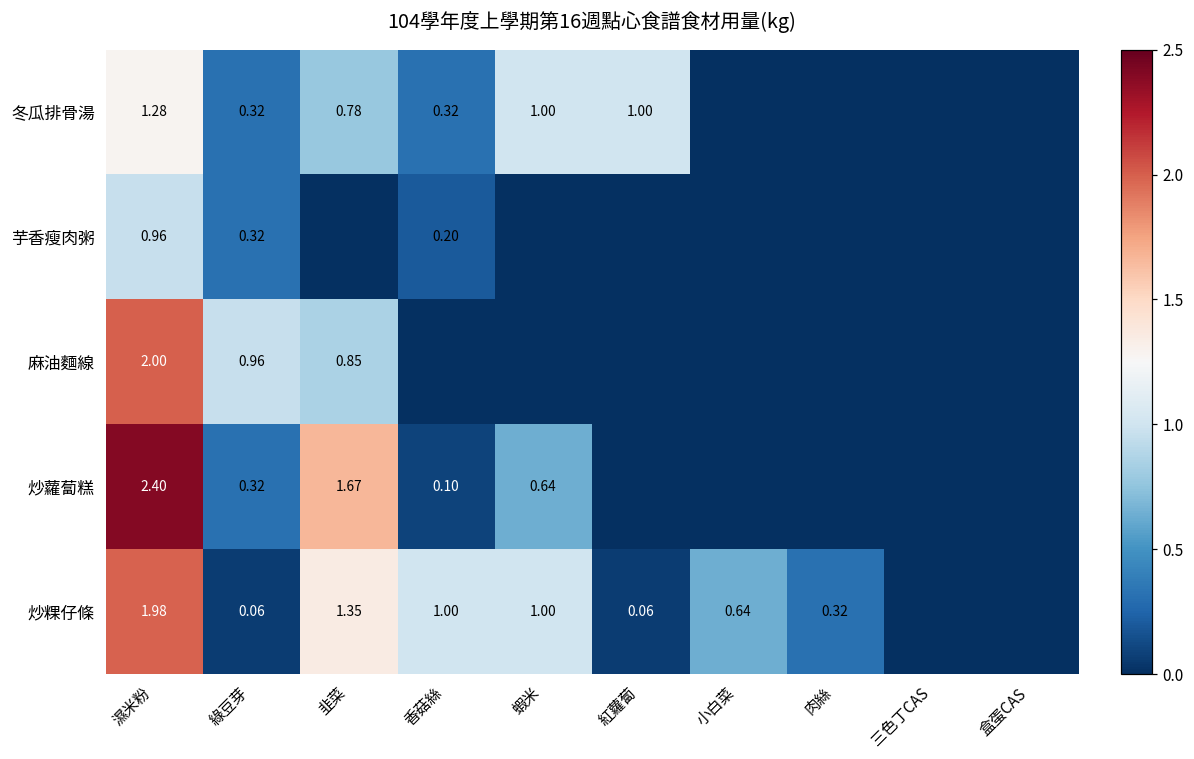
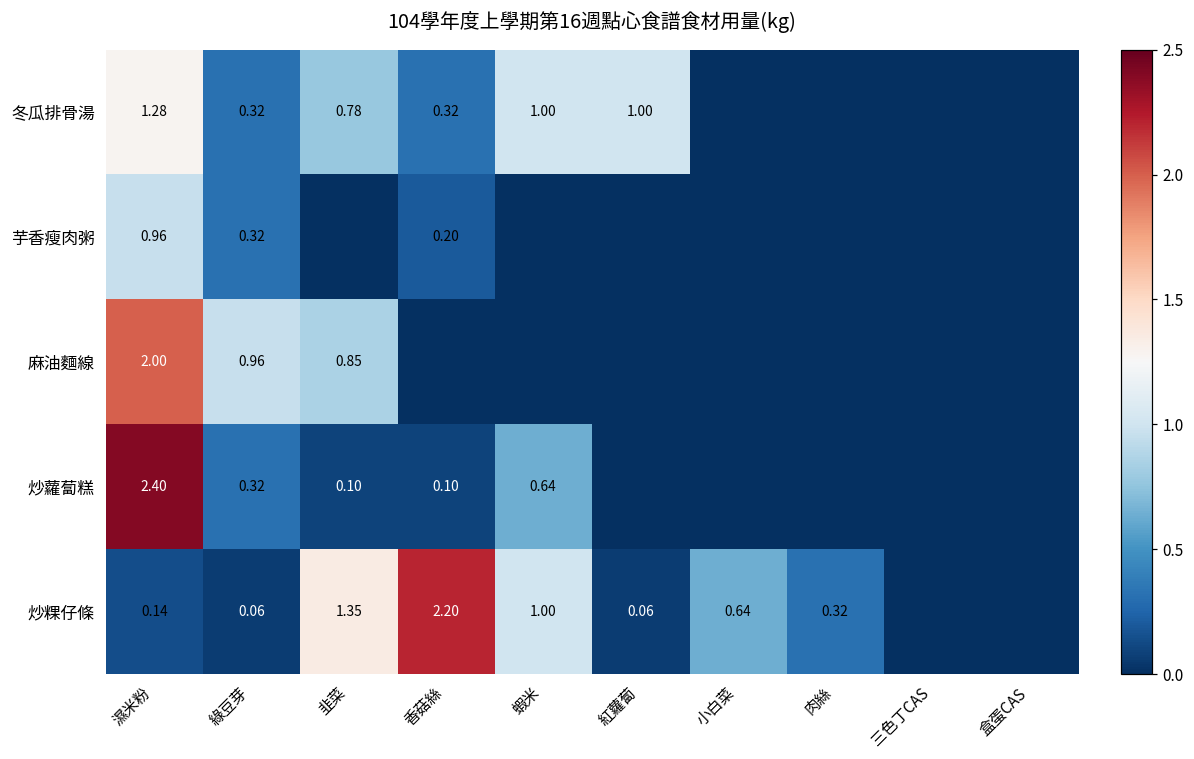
  {
    "冬瓜排骨湯": {
      "濕米粉": 1.28,
      "綠豆芽": 0.32,
      "韭菜": 0.78,
      "香菇絲": 0.32,
      "蝦米": 1.00,
      "紅蘿蔔": 1.00
    },
    "芋香瘦肉粥": {
      "濕米粉": 0.96,
      "綠豆芽": 0.32,
      "香菇絲": 0.20
    },
    "麻油麵線": {
      "濕米粉": 2.00,
      "綠豆芽": 0.96,
      "韭菜": 0.85
    },
    "炒蘿蔔糕": {
      "濕米粉": 2.40,
      "綠豆芽": 0.32,
-     "韭菜": 1.67,
+     "韭菜": 0.10,
      "香菇絲": 0.10,
      "蝦米": 0.64
    },
    "炒粿仔條": {
-     "濕米粉": 1.98,
+     "濕米粉": 0.14,
      "綠豆芽": 0.06,
      "韭菜": 1.35,
-     "香菇絲": 1.00,
+     "香菇絲": 2.20,
      "蝦米": 1.00,
      "紅蘿蔔": 0.06,
      "小白菜": 0.64,
      "肉絲": 0.32
    }
  }
